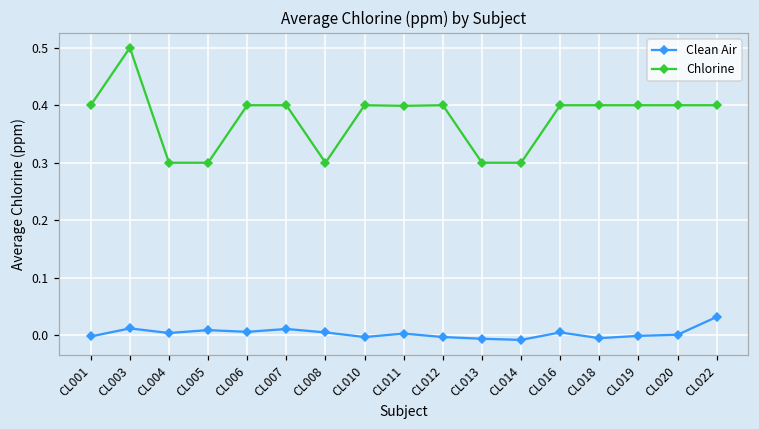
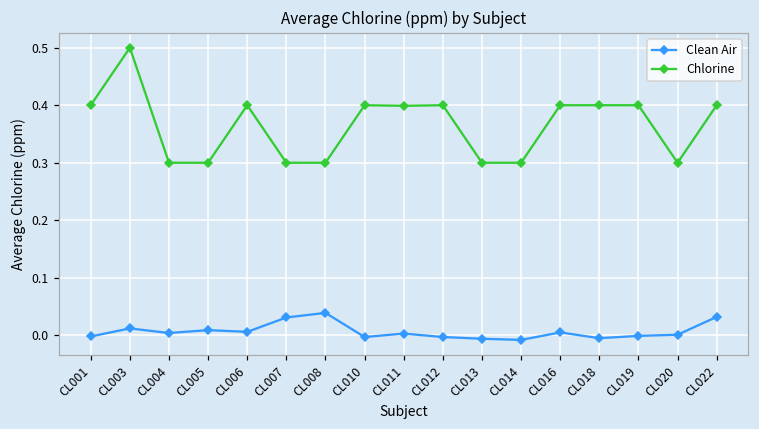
  {
    "Clean Air": {
      "CL001": 0.00,
      "CL003": 0.01,
      "CL004": 0.00,
      "CL005": 0.01,
      "CL006": 0.01,
-     "CL007": 0.01,
-     "CL008": 0.01,
+     "CL007": 0.03,
+     "CL008": 0.04,
      "CL010": 0.00,
      "CL011": 0.00,
      "CL012": 0.00,
      "CL013": -0.01,
      "CL014": -0.01,
      "CL016": 0.01,
      "CL018": -0.01,
      "CL019": 0.00,
      "CL020": 0.00,
      "CL022": 0.03
    },
    "Chlorine": {
      "CL001": 0.4,
      "CL003": 0.5,
      "CL004": 0.3,
      "CL005": 0.3,
      "CL006": 0.4,
-     "CL007": 0.4,
+     "CL007": 0.3,
      "CL008": 0.3,
      "CL010": 0.4,
      "CL011": 0.4,
      "CL012": 0.4,
      "CL013": 0.3,
      "CL014": 0.3,
      "CL016": 0.4,
      "CL018": 0.4,
      "CL019": 0.4,
-     "CL020": 0.4,
+     "CL020": 0.3,
      "CL022": 0.4
    }
  }
